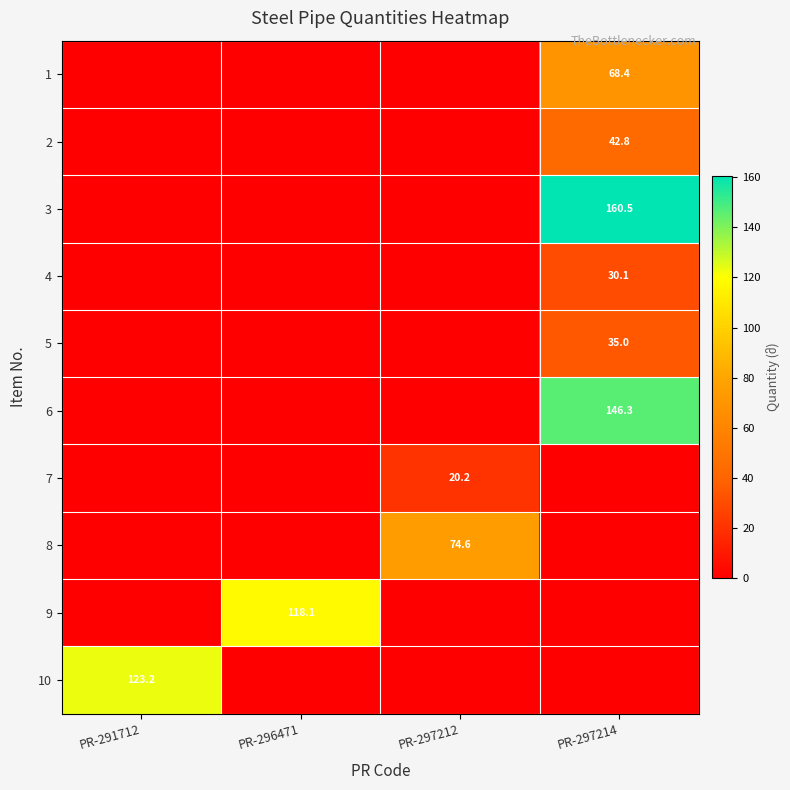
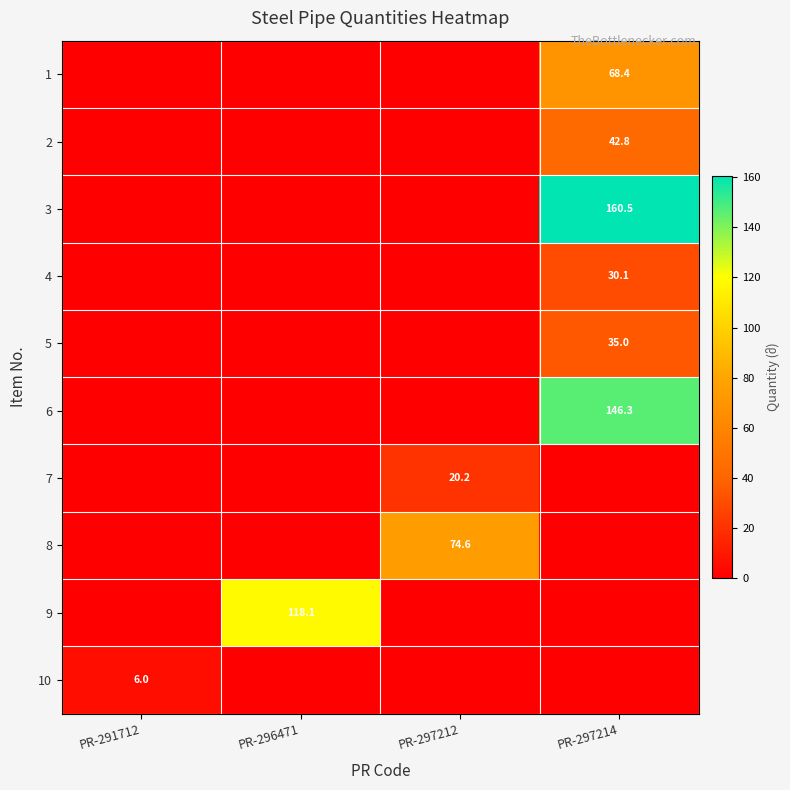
  {
    "1": {
      "PR-297214": 68.4
    },
    "2": {
      "PR-297214": 42.8
    },
    "3": {
      "PR-297214": 160.5
    },
    "4": {
      "PR-297214": 30.1
    },
    "5": {
      "PR-297214": 35.0
    },
    "6": {
      "PR-297214": 146.3
    },
    "7": {
      "PR-297212": 20.2
    },
    "8": {
      "PR-297212": 74.6
    },
    "9": {
      "PR-296471": 118.1
    },
    "10": {
-     "PR-291712": 123.2
+     "PR-291712": 6.0
    }
  }
